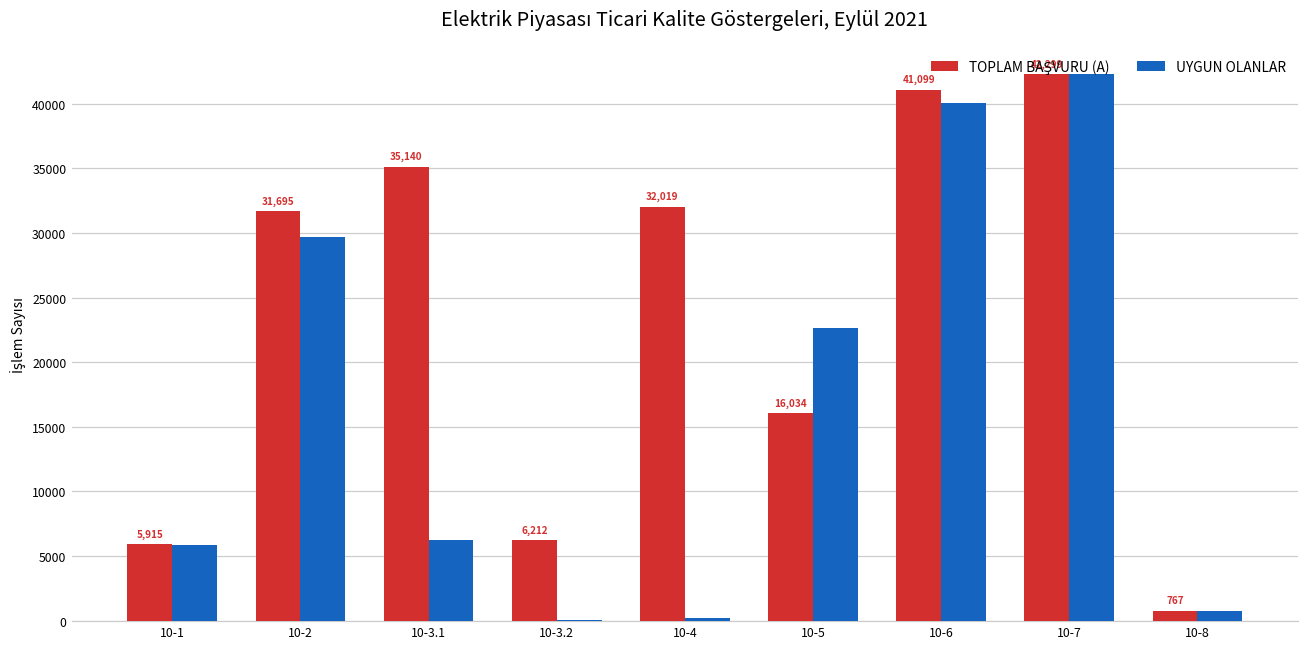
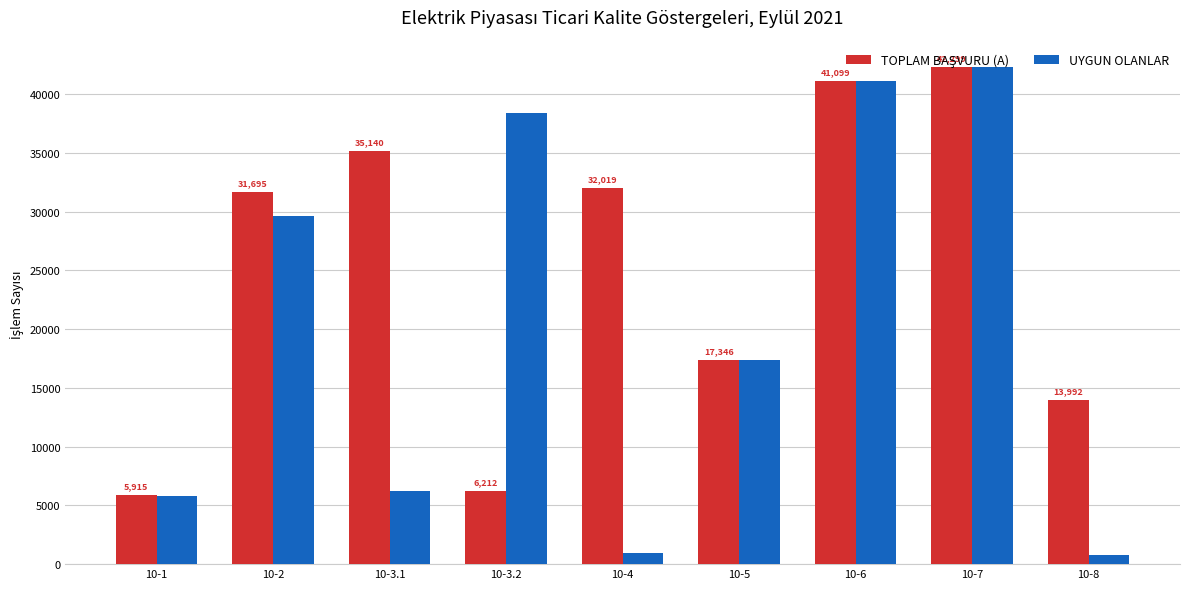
  {
    "TOPLAM BAŞVURU (A)": {
      "10-1": "5,915",
      "10-2": "31,695",
      "10-3.1": "35,140",
      "10-3.2": "6,212",
      "10-4": "32,019",
-     "10-5": "16,034",
+     "10-5": "17,346",
      "10-6": "41,099",
      "10-7": "42,299",
-     "10-8": "767"
+     "10-8": "13,992"
    },
    "UYGUN OLANLAR": {
      "10-1": "5800",
      "10-2": "29700",
      "10-3.1": "6200",
-     "10-3.2": "100",
-     "10-4": "200",
-     "10-5": "22600",
-     "10-6": "40000",
+     "10-3.2": "38400",
+     "10-4": "900",
+     "10-5": "17300",
+     "10-6": "41100",
      "10-7": "42300",
      "10-8": "800"
    }
  }
